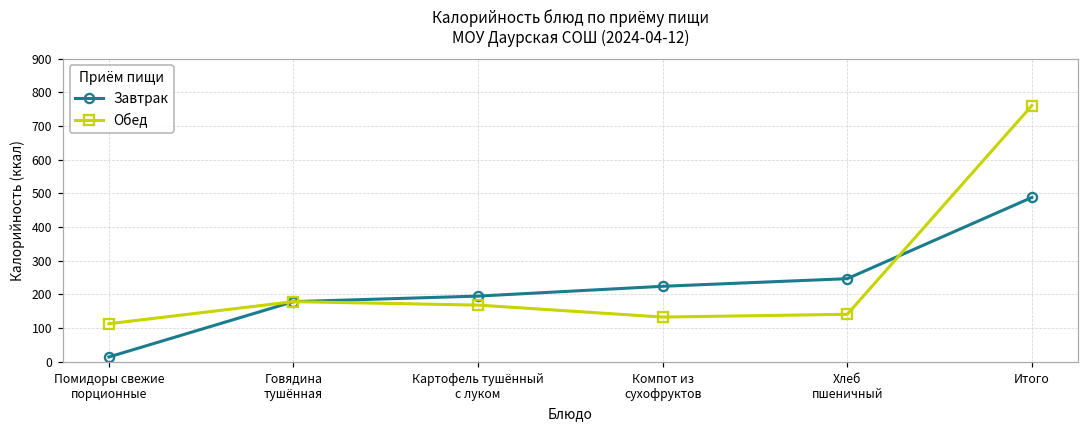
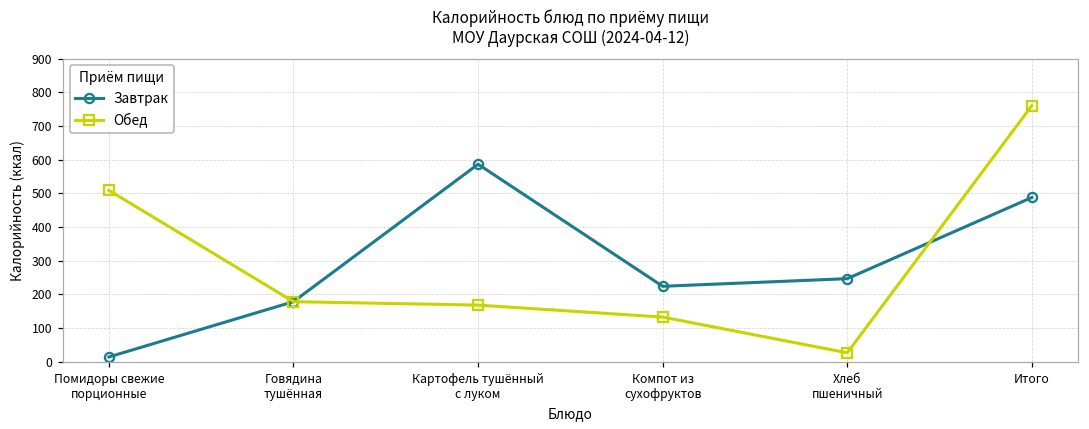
  {
    "Завтрак": {
      "Помидоры свежие порционные": 10,
-     "Картофель тушённый с луком": 200,
+     "Картофель тушённый с луком": 590,
      "Компот из сухофруктов": 220,
      "Хлеб пшеничный": 250,
      "Итого": 490
    },
    "Обед": {
-     "Помидоры свежие порционные": 110,
+     "Помидоры свежие порционные": 510,
      "Картофель тушённый с луком": 170,
      "Компот из сухофруктов": 130,
-     "Хлеб пшеничный": 140,
+     "Хлеб пшеничный": 30,
      "Итого": 760
    }
  }
